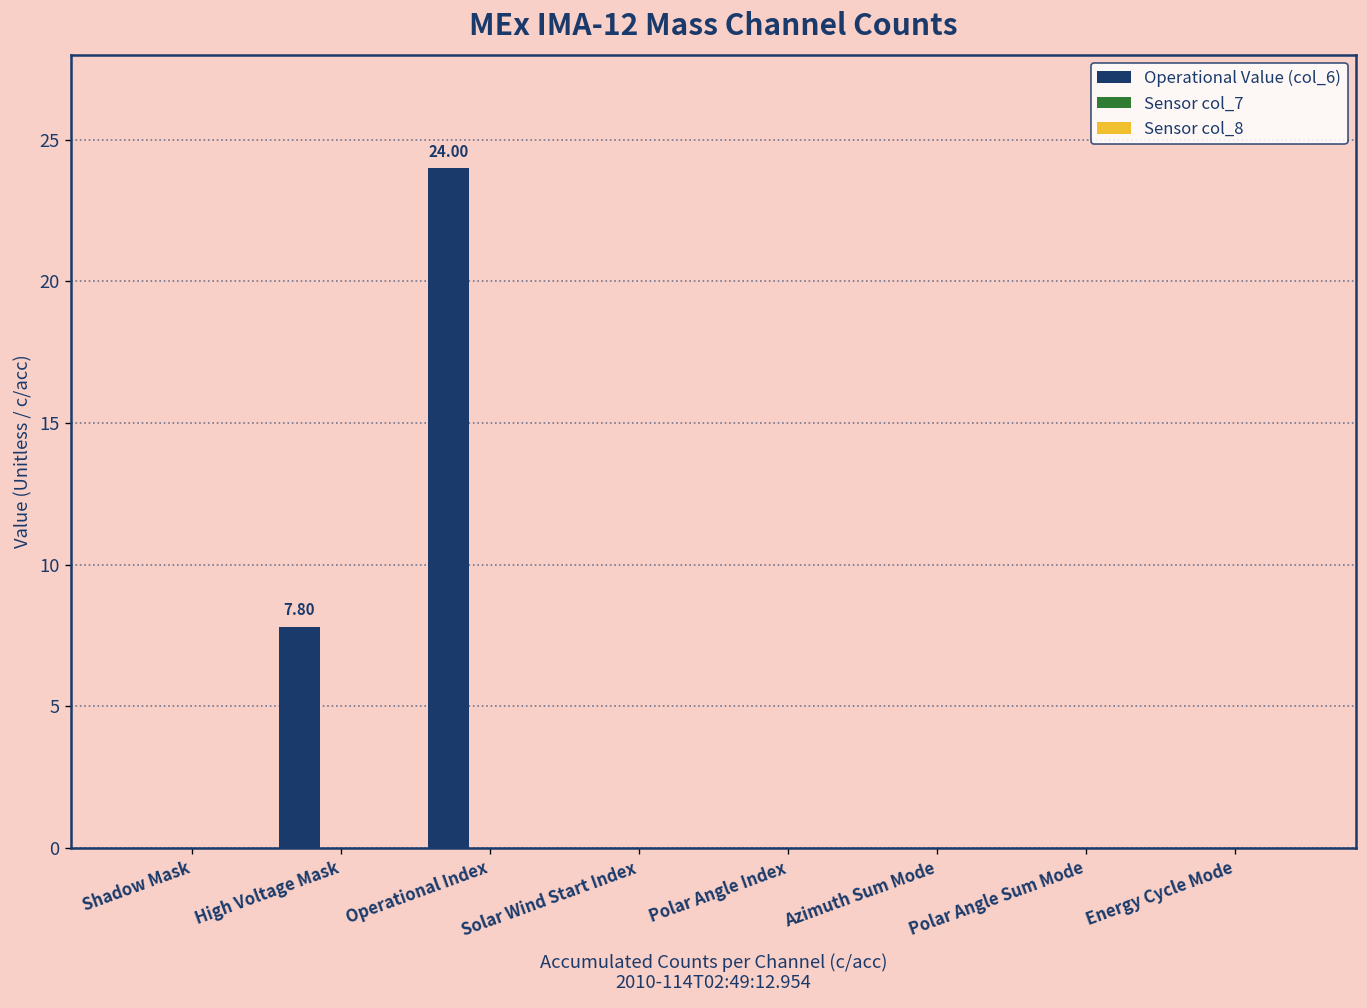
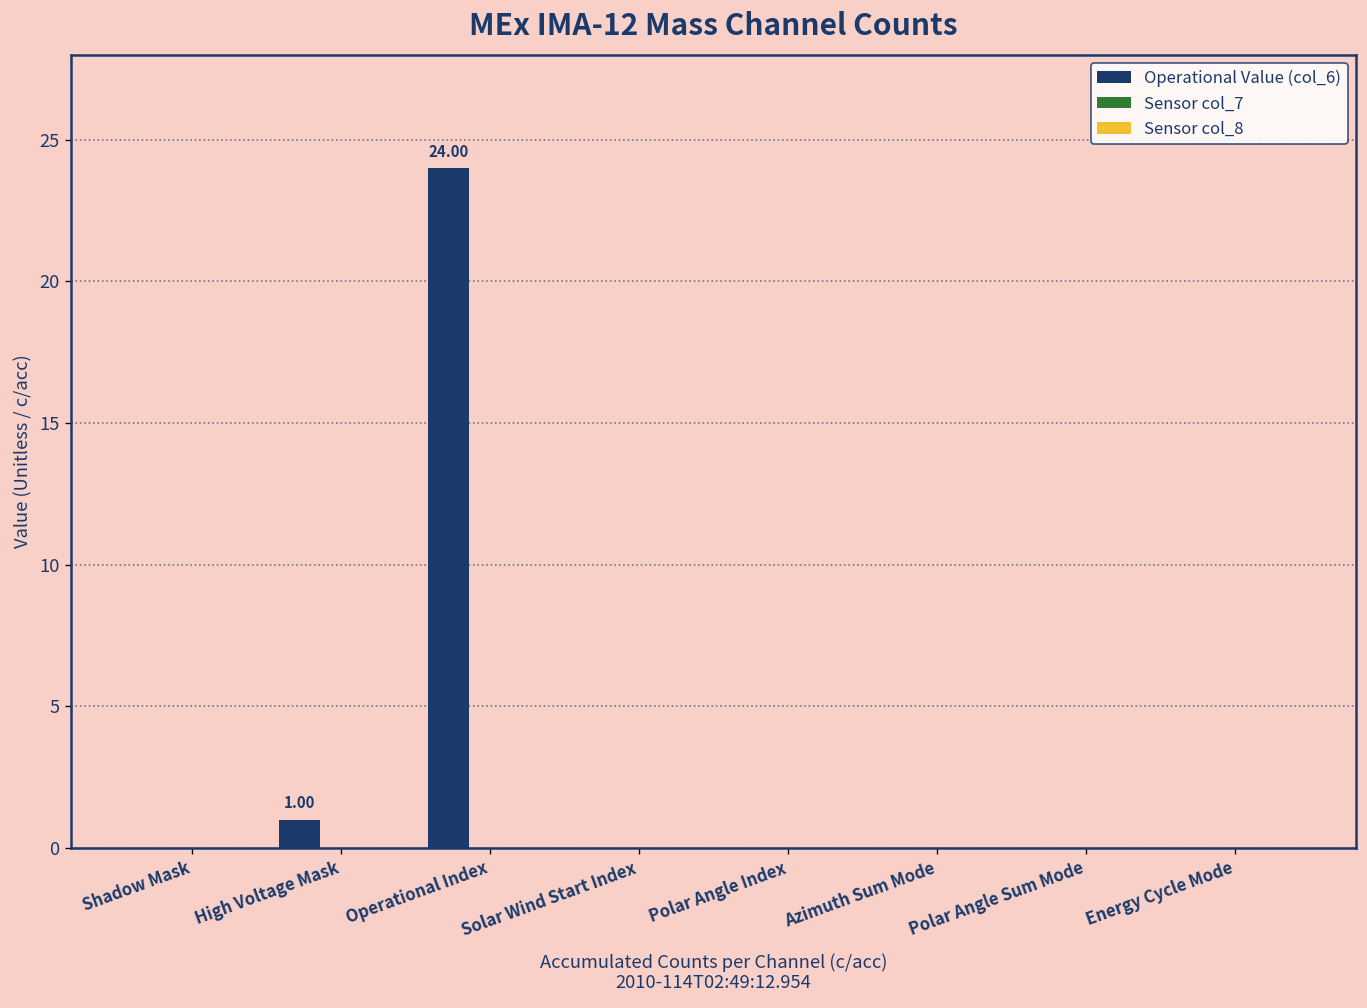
  {
    "Operational Value (col_6)": {
-     "High Voltage Mask": 7.80,
+     "High Voltage Mask": 1.00,
      "Operational Index": 24.00
    },
    "Sensor col_7": {
      "Shadow Mask": 0.0,
      "High Voltage Mask": 0.0,
      "Operational Index": 0.0,
      "Solar Wind Start Index": 0.0,
      "Polar Angle Index": 0.0,
      "Azimuth Sum Mode": 0.0,
      "Polar Angle Sum Mode": 0.0,
      "Energy Cycle Mode": 0.0
    },
    "Sensor col_8": {
      "Shadow Mask": 0.0,
      "High Voltage Mask": 0.0,
      "Operational Index": 0.0,
      "Solar Wind Start Index": 0.0,
      "Polar Angle Index": 0.0,
      "Azimuth Sum Mode": 0.0,
      "Polar Angle Sum Mode": 0.0,
      "Energy Cycle Mode": 0.0
    }
  }
